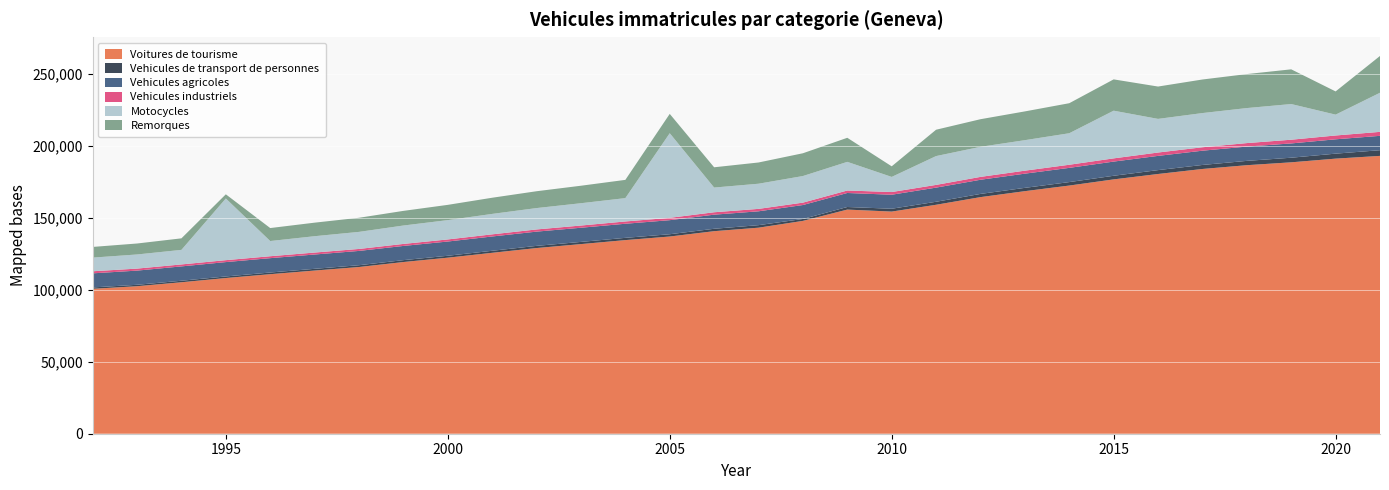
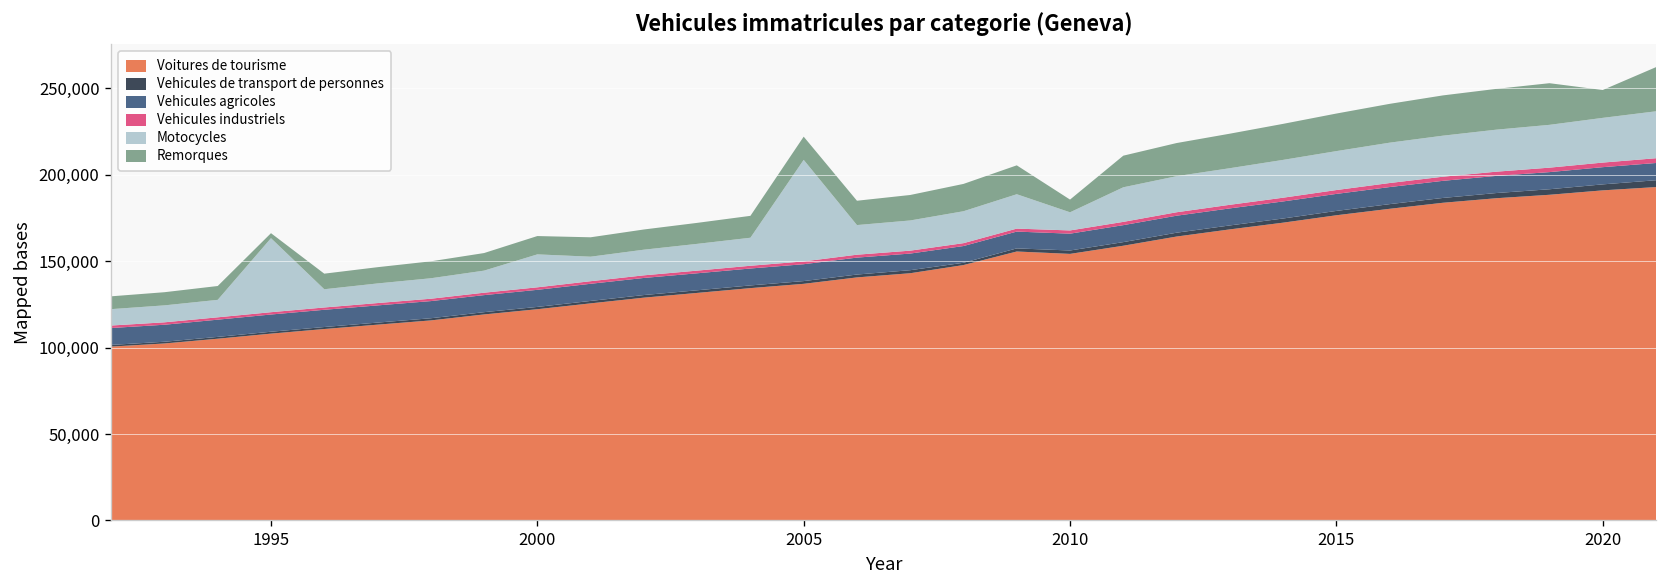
  {
    "Voitures de tourisme": {
      "2010": "154,000",
      "2015": "177,000",
      "2020": "191,000"
    },
    "Vehicules de transport de personnes": {
      "2010": "2,000",
      "2015": "3,000",
      "2020": "3,000"
    },
    "Vehicules agricoles": {
      "2010": "10,000",
      "2015": "10,000",
      "2020": "10,000"
    },
    "Vehicules industriels": {
      "2010": "2,000",
      "2015": "2,000",
      "2020": "3,000"
    },
    "Motocycles": {
      "1995": "43,000",
-     "2000": "13,000",
+     "2000": "19,000",
      "2005": "59,000",
      "2010": "10,000",
-     "2015": "33,000",
-     "2020": "14,000"
+     "2015": "23,000",
+     "2020": "26,000"
    },
    "Remorques": {
      "1995": "3,000",
      "2000": "11,000",
      "2005": "13,000",
      "2010": "7,000",
      "2015": "22,000",
      "2020": "16,000"
    }
  }
